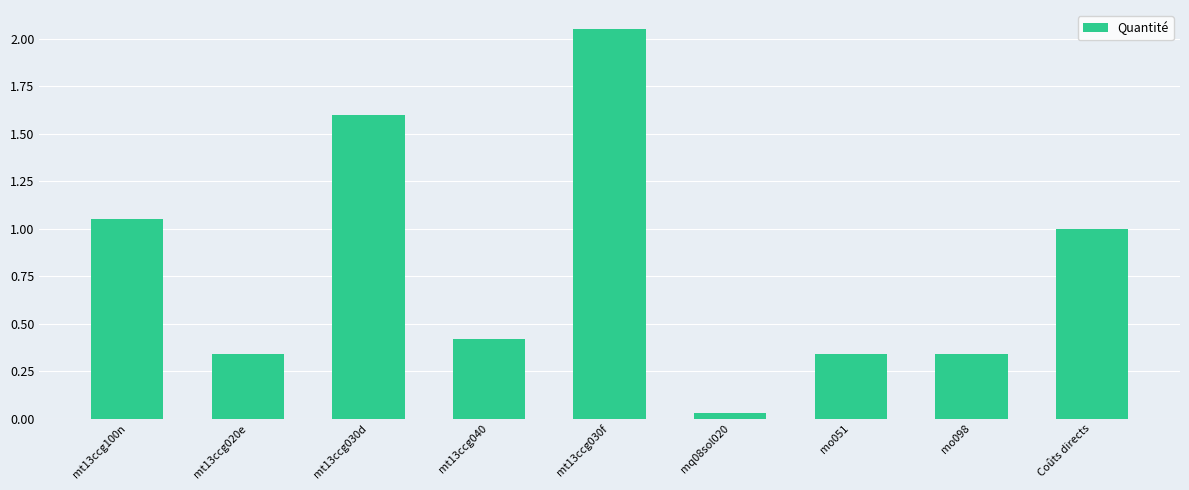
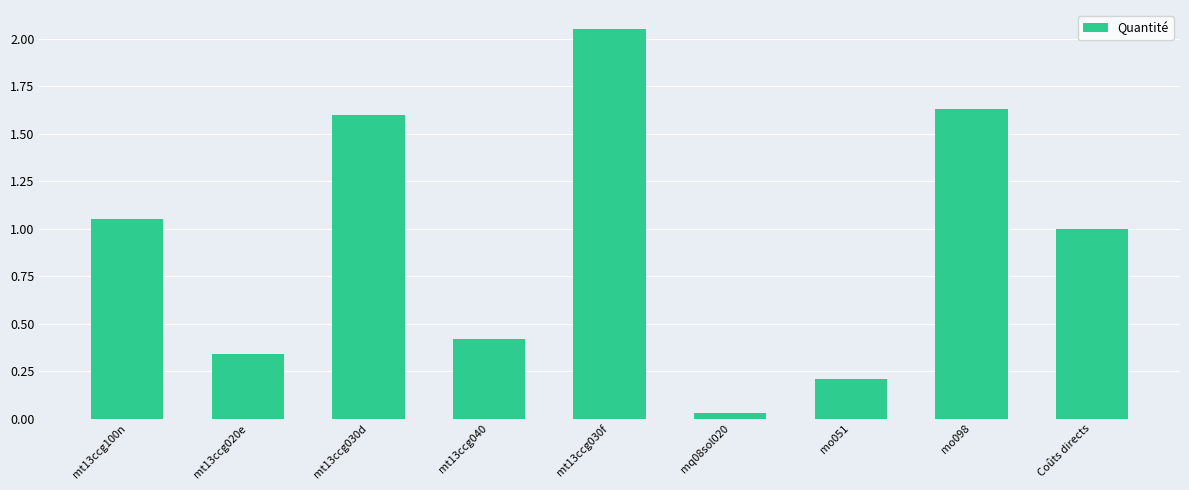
  {
    "mt13ccg100n": 1.05,
    "mt13ccg020e": 0.34,
    "mt13ccg030d": 1.60,
    "mt13ccg040": 0.42,
    "mt13ccg030f": 2.05,
    "mq08sol020": 0.03,
-   "mo051": 0.34,
-   "mo098": 0.34,
+   "mo051": 0.21,
+   "mo098": 1.63,
    "Coûts directs": 1.00
  }
